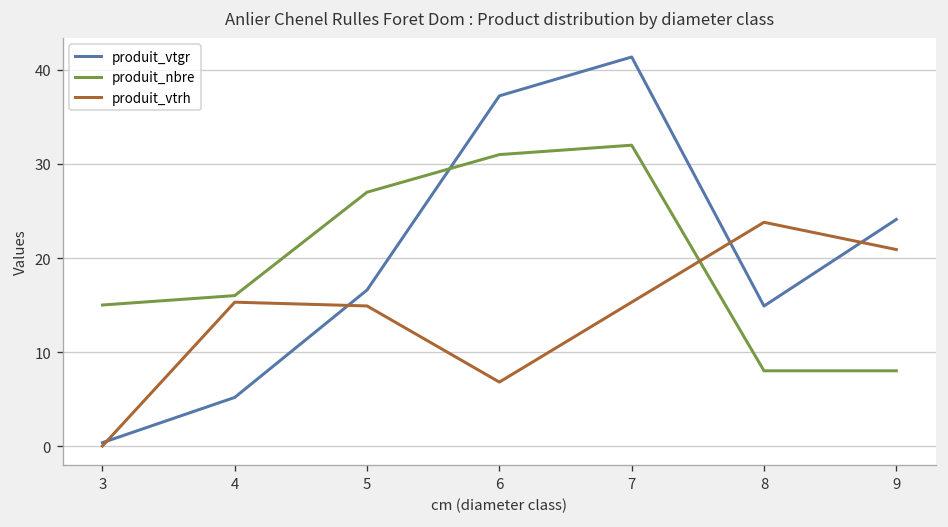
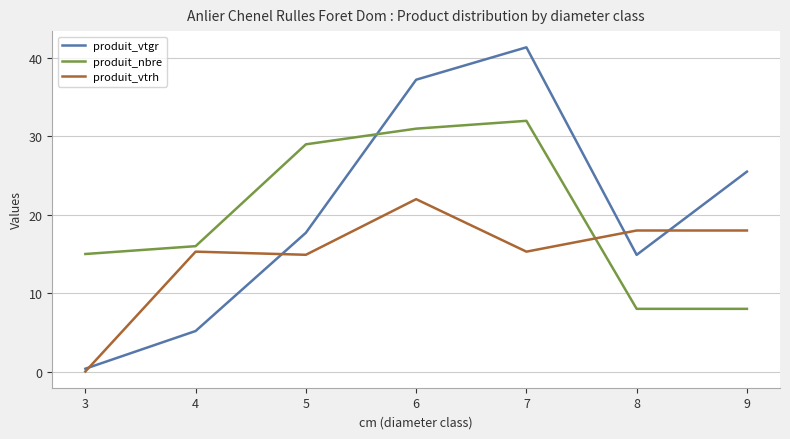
  {
    "produit_vtgr": {
      "3": 0,
      "4": 5,
-     "5": 17,
+     "5": 18,
      "6": 37,
      "7": 41,
      "8": 15,
-     "9": 24
+     "9": 26
    },
    "produit_nbre": {
      "3": 15,
      "4": 16,
-     "5": 27,
+     "5": 29,
      "6": 31,
      "7": 32,
      "8": 8,
      "9": 8
    },
    "produit_vtrh": {
      "3": 0,
      "4": 15,
      "5": 15,
-     "6": 7,
+     "6": 22,
      "7": 15,
-     "8": 24,
-     "9": 21
+     "8": 18,
+     "9": 18
    }
  }
